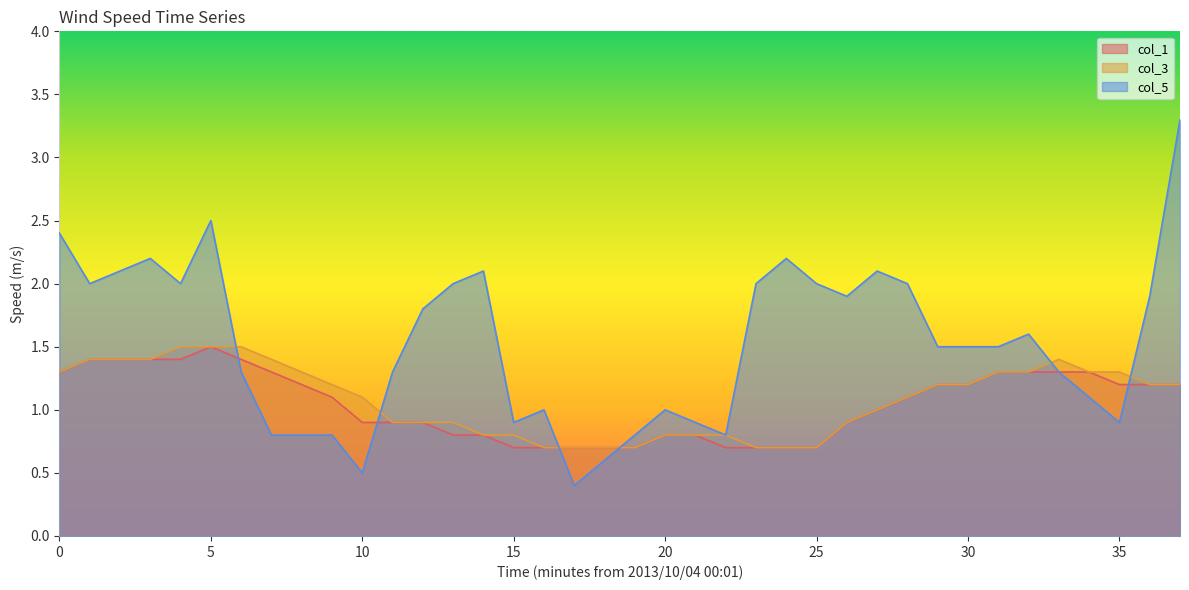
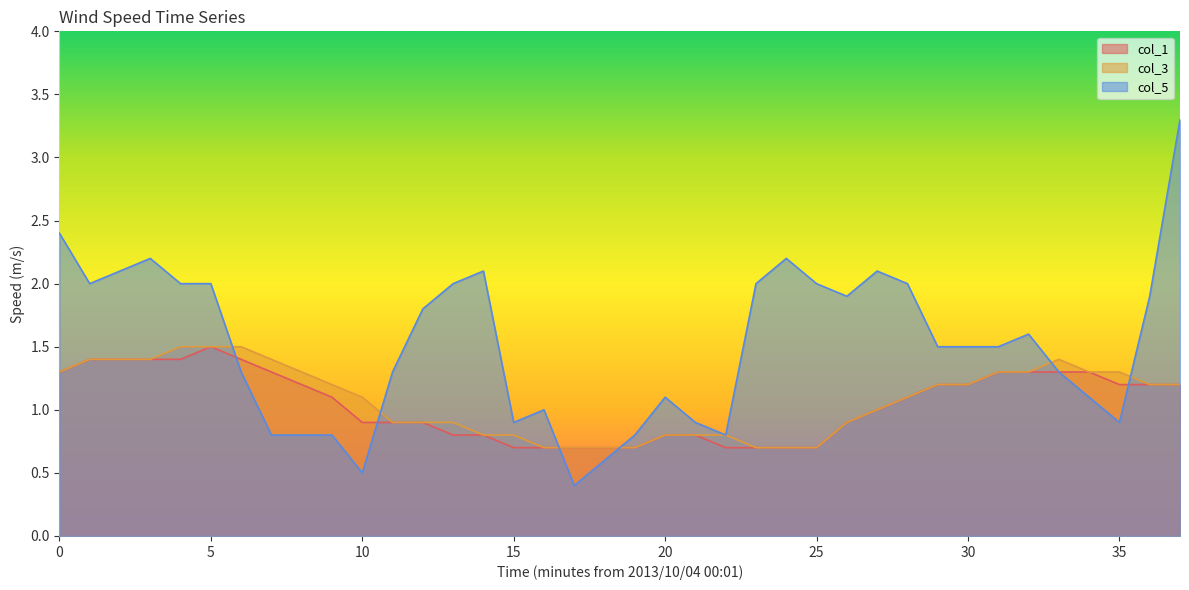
  {
    "col_5": {
      "0": 2.4,
-     "5": 2.5,
+     "5": 2.0,
      "10": 0.5,
      "15": 0.9,
-     "20": 1.0,
+     "20": 1.1,
      "25": 2.0,
      "30": 1.5,
      "35": 0.9
    }
  }
